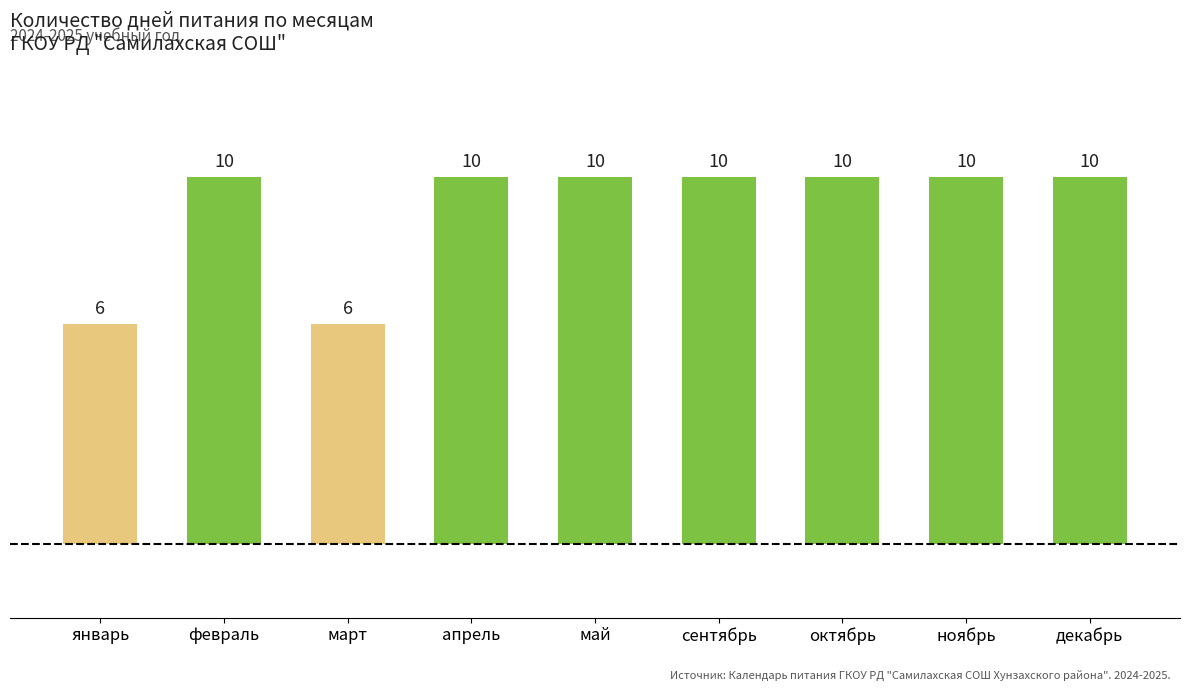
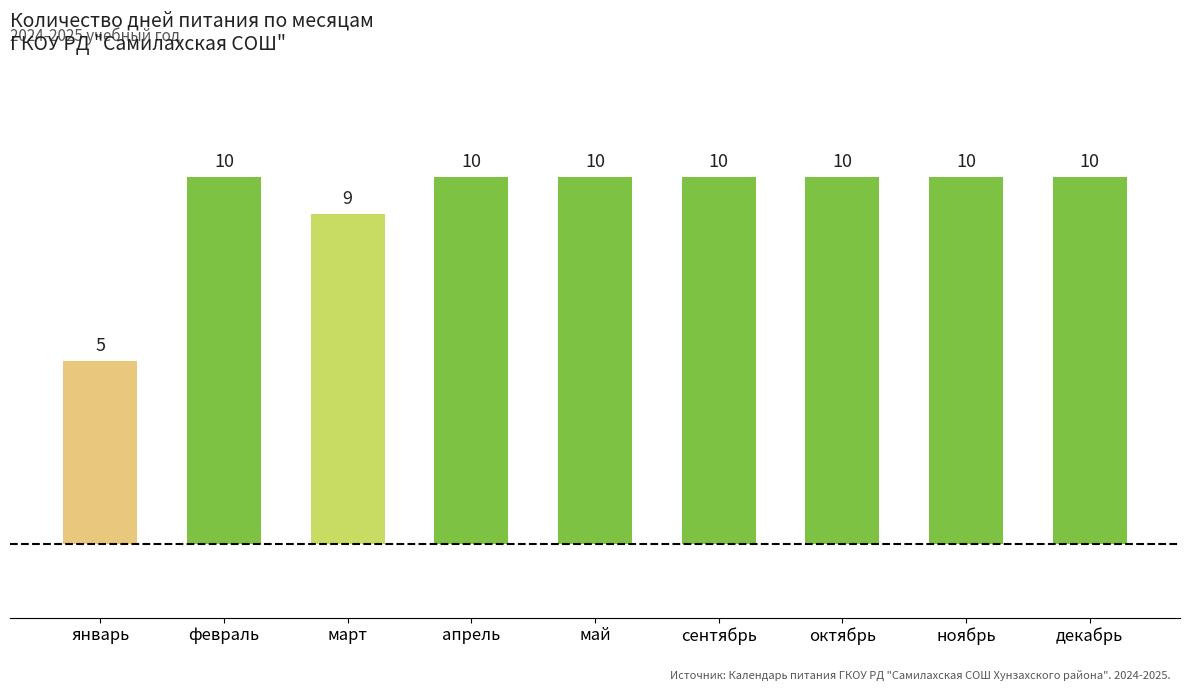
  {
-   "январь": 6,
+   "январь": 5,
    "февраль": 10,
-   "март": 6,
+   "март": 9,
    "апрель": 10,
    "май": 10,
    "сентябрь": 10,
    "октябрь": 10,
    "ноябрь": 10,
    "декабрь": 10
  }
